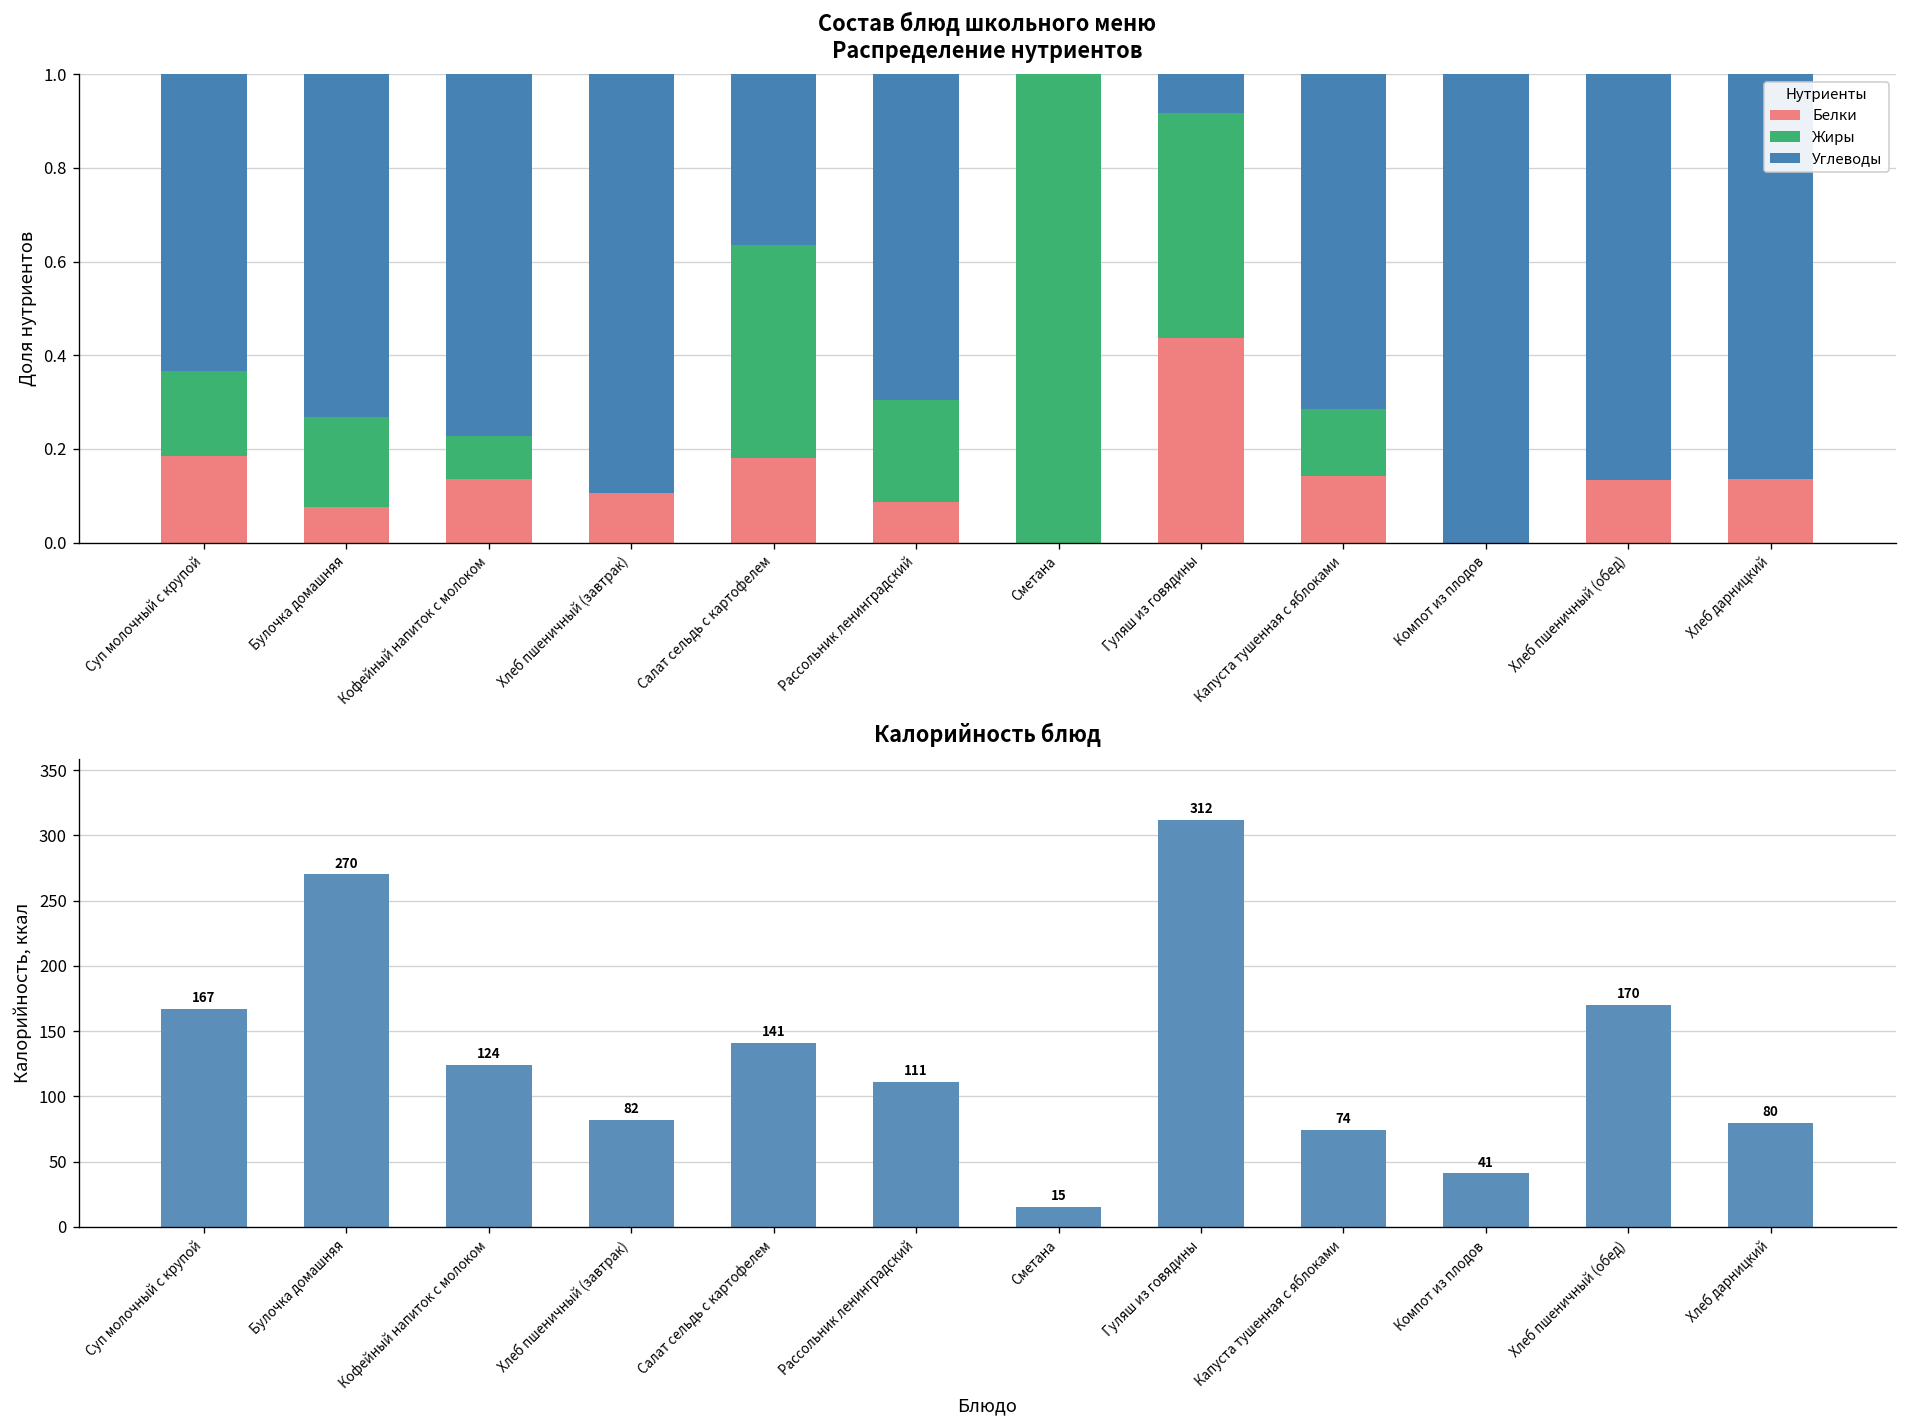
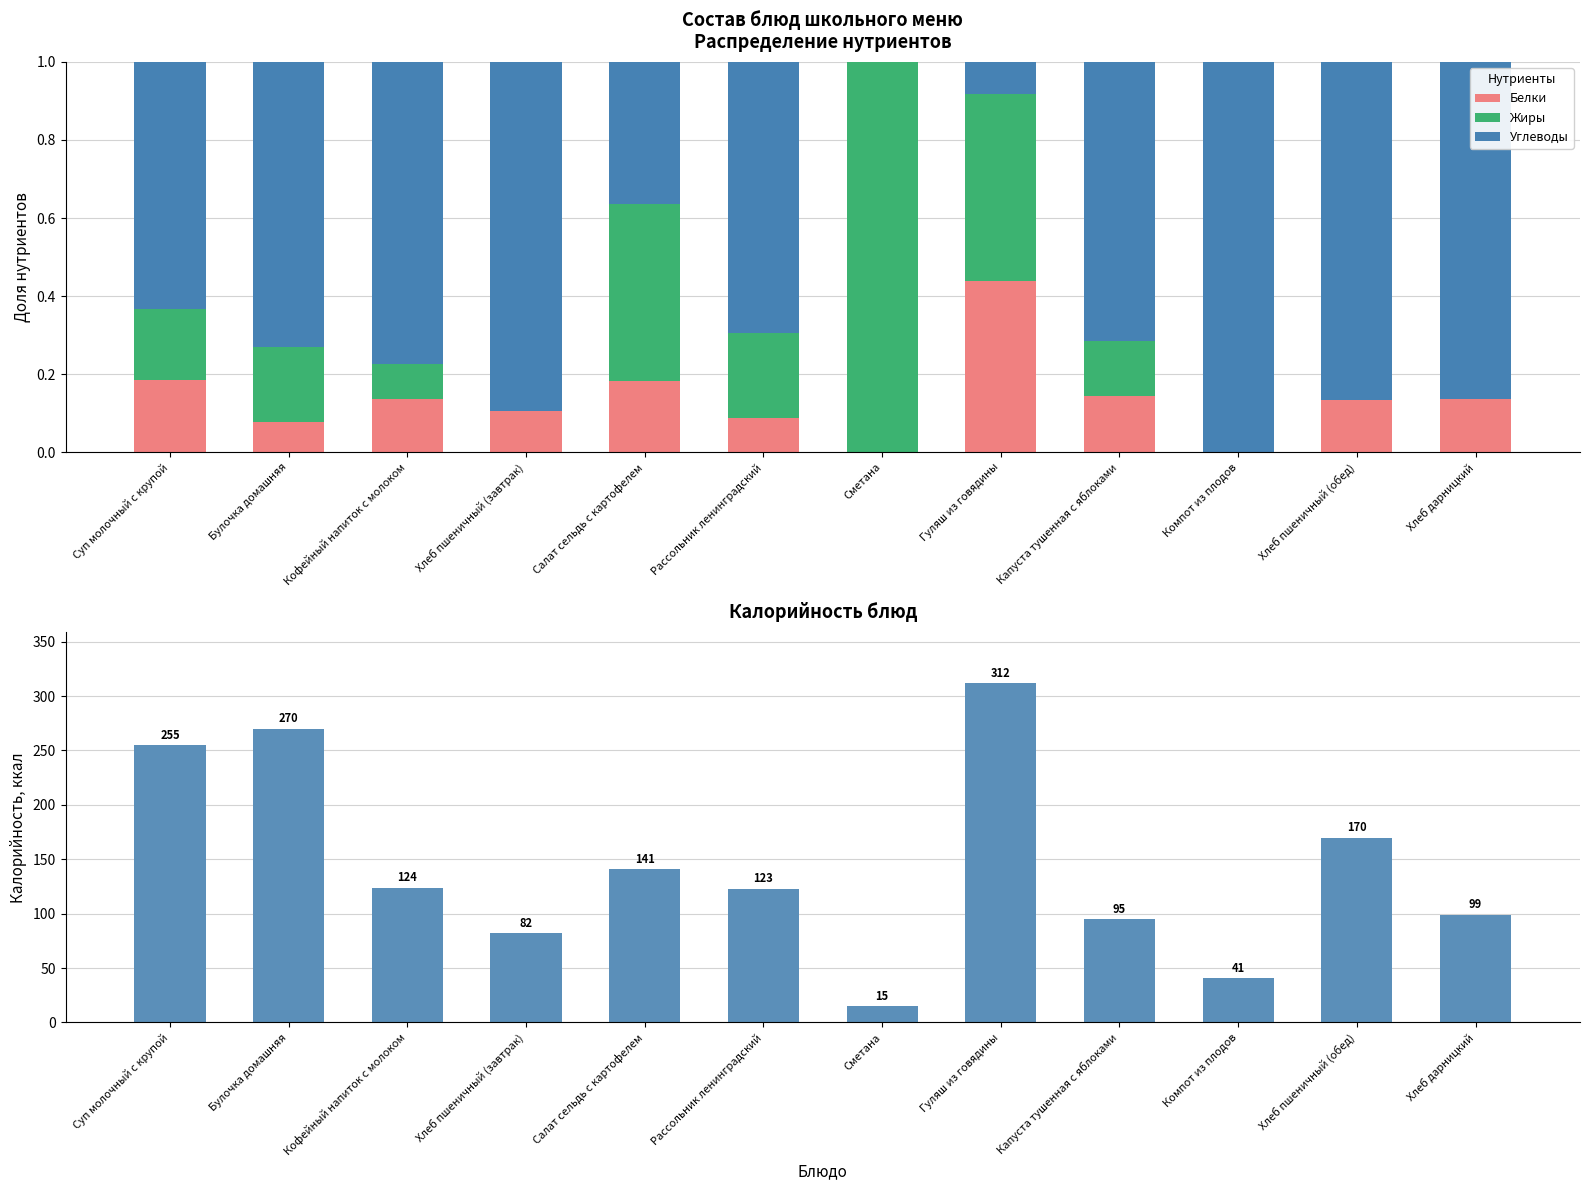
  {
    "Состав блюд школьного меню Распределение нутриентов": {
      "Белки": {
        "Суп молочный с крупой": 0.19,
        "Булочка домашняя": 0.08,
        "Кофейный напиток с молоком": 0.14,
        "Хлеб пшеничный (завтрак)": 0.11,
        "Салат сельдь с картофелем": 0.18,
        "Рассольник ленинградский": 0.09,
        "Сметана": 0.00,
        "Гуляш из говядины": 0.44,
        "Капуста тушенная с яблоками": 0.14,
        "Компот из плодов": 0.00,
        "Хлеб пшеничный (обед)": 0.13,
        "Хлеб дарницкий": 0.14
      },
      "Жиры": {
        "Суп молочный с крупой": 0.18,
        "Булочка домашняя": 0.19,
        "Кофейный напиток с молоком": 0.09,
        "Хлеб пшеничный (завтрак)": 0.00,
        "Салат сельдь с картофелем": 0.45,
        "Рассольник ленинградский": 0.22,
        "Сметана": 1.00,
        "Гуляш из говядины": 0.48,
        "Капуста тушенная с яблоками": 0.14,
        "Компот из плодов": 0.00,
        "Хлеб пшеничный (обед)": 0.00,
        "Хлеб дарницкий": 0.00
      }
    },
    "Калорийность блюд": {
-     "Суп молочный с крупой": 167,
+     "Суп молочный с крупой": 255,
      "Булочка домашняя": 270,
      "Кофейный напиток с молоком": 124,
      "Хлеб пшеничный (завтрак)": 82,
      "Салат сельдь с картофелем": 141,
-     "Рассольник ленинградский": 111,
+     "Рассольник ленинградский": 123,
      "Сметана": 15,
      "Гуляш из говядины": 312,
-     "Капуста тушенная с яблоками": 74,
+     "Капуста тушенная с яблоками": 95,
      "Компот из плодов": 41,
      "Хлеб пшеничный (обед)": 170,
-     "Хлеб дарницкий": 80
+     "Хлеб дарницкий": 99
    }
  }
